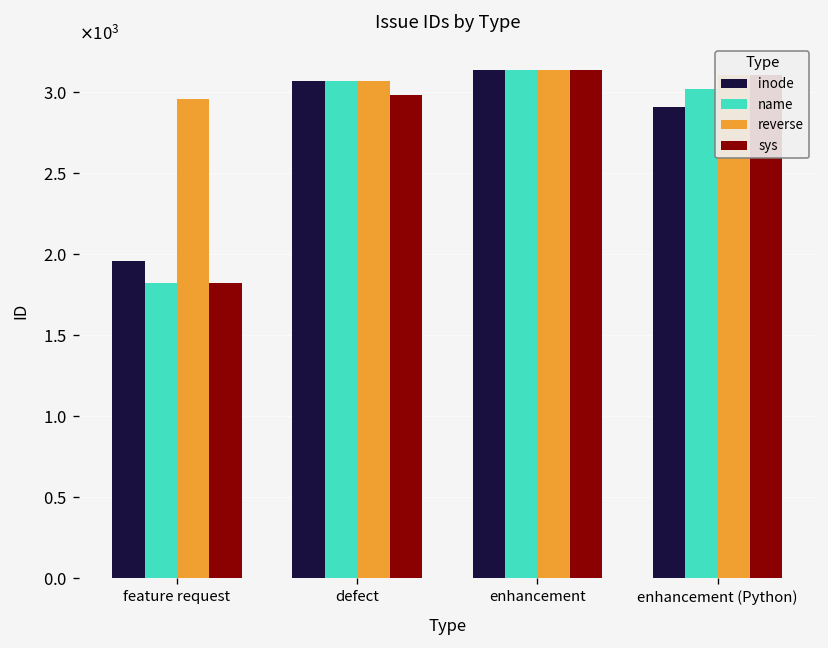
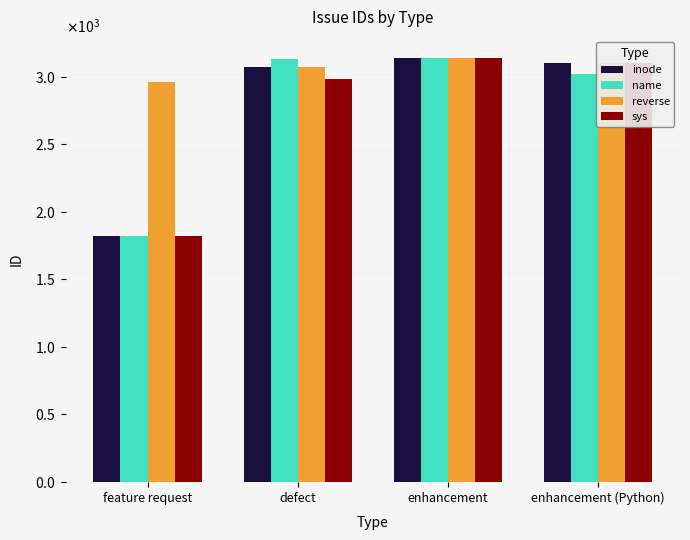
  {
    "inode": {
-     "feature request": 1960,
+     "feature request": 1820,
      "defect": 3070,
      "enhancement": 3140,
-     "enhancement (Python)": 2910
+     "enhancement (Python)": 3110
    },
    "name": {
      "feature request": 1820,
-     "defect": 3070,
+     "defect": 3130,
      "enhancement": 3140,
      "enhancement (Python)": 3020
    },
    "reverse": {
      "feature request": 2960,
      "defect": 3070,
      "enhancement": 3140
    },
    "sys": {
      "feature request": 1820,
      "defect": 2980,
      "enhancement": 3140
    }
  }
